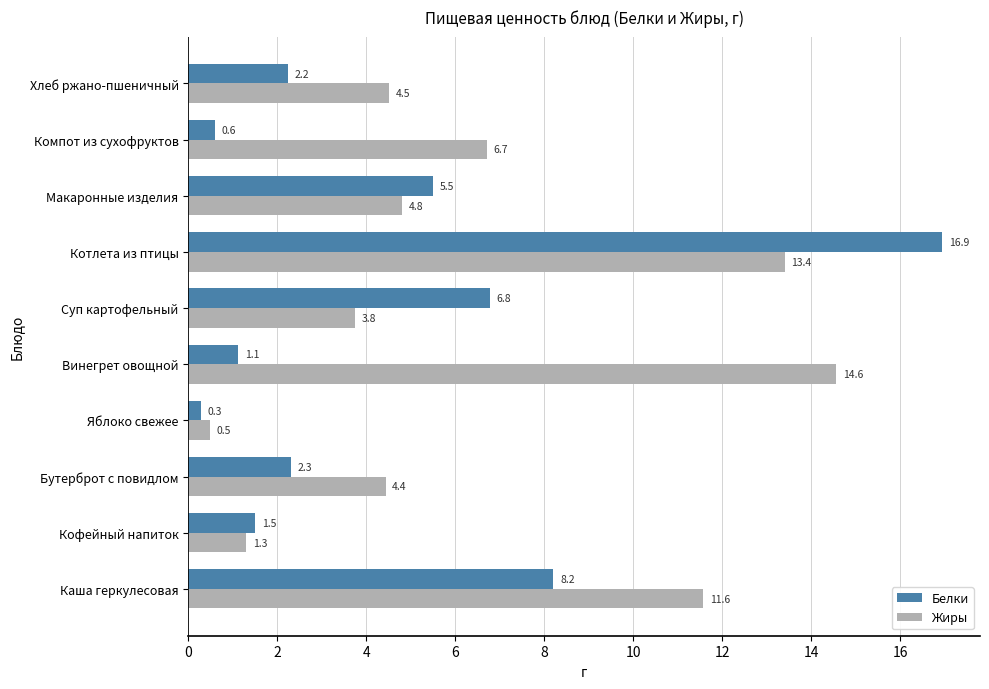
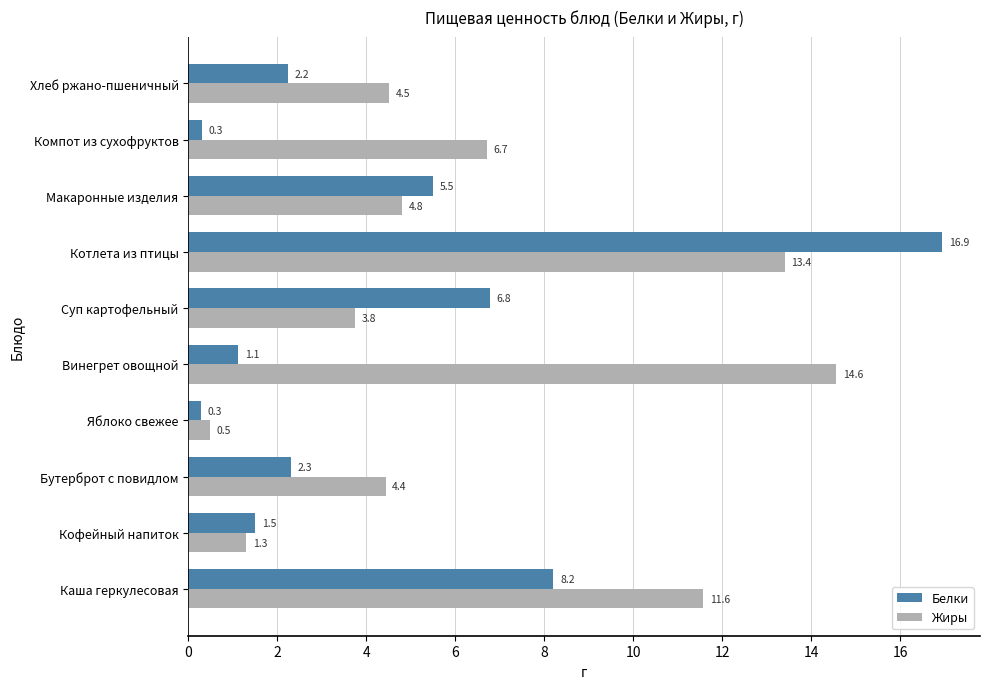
  {
    "Белки": {
      "Хлеб ржано-пшеничный": 2.2,
-     "Компот из сухофруктов": 0.6,
+     "Компот из сухофруктов": 0.3,
      "Макаронные изделия": 5.5,
      "Котлета из птицы": 16.9,
      "Суп картофельный": 6.8,
      "Винегрет овощной": 1.1,
      "Яблоко свежее": 0.3,
      "Бутерброт с повидлом": 2.3,
      "Кофейный напиток": 1.5,
      "Каша геркулесовая": 8.2
    },
    "Жиры": {
      "Хлеб ржано-пшеничный": 4.5,
      "Компот из сухофруктов": 6.7,
      "Макаронные изделия": 4.8,
      "Котлета из птицы": 13.4,
      "Суп картофельный": 3.8,
      "Винегрет овощной": 14.6,
      "Яблоко свежее": 0.5,
      "Бутерброт с повидлом": 4.4,
      "Кофейный напиток": 1.3,
      "Каша геркулесовая": 11.6
    }
  }
